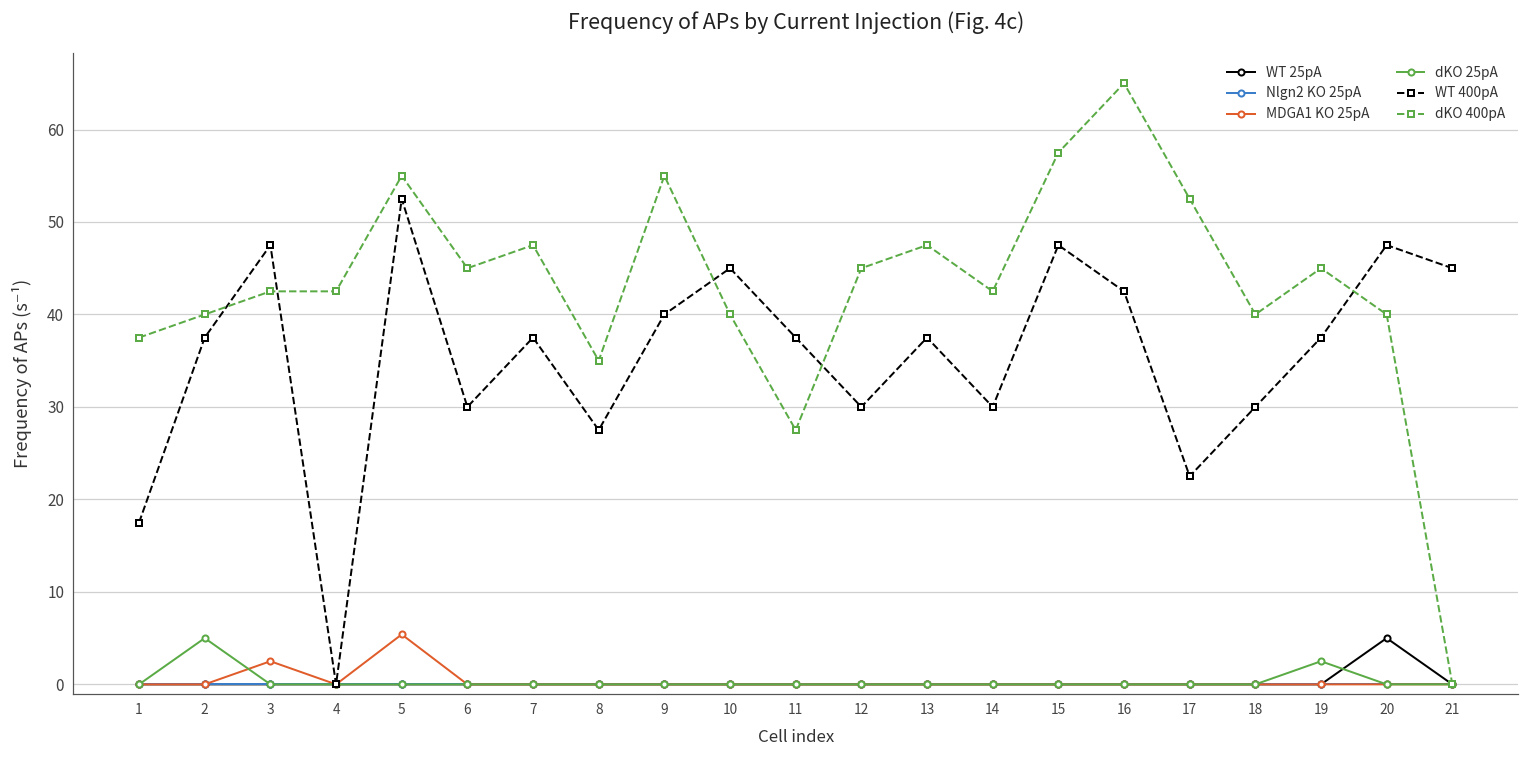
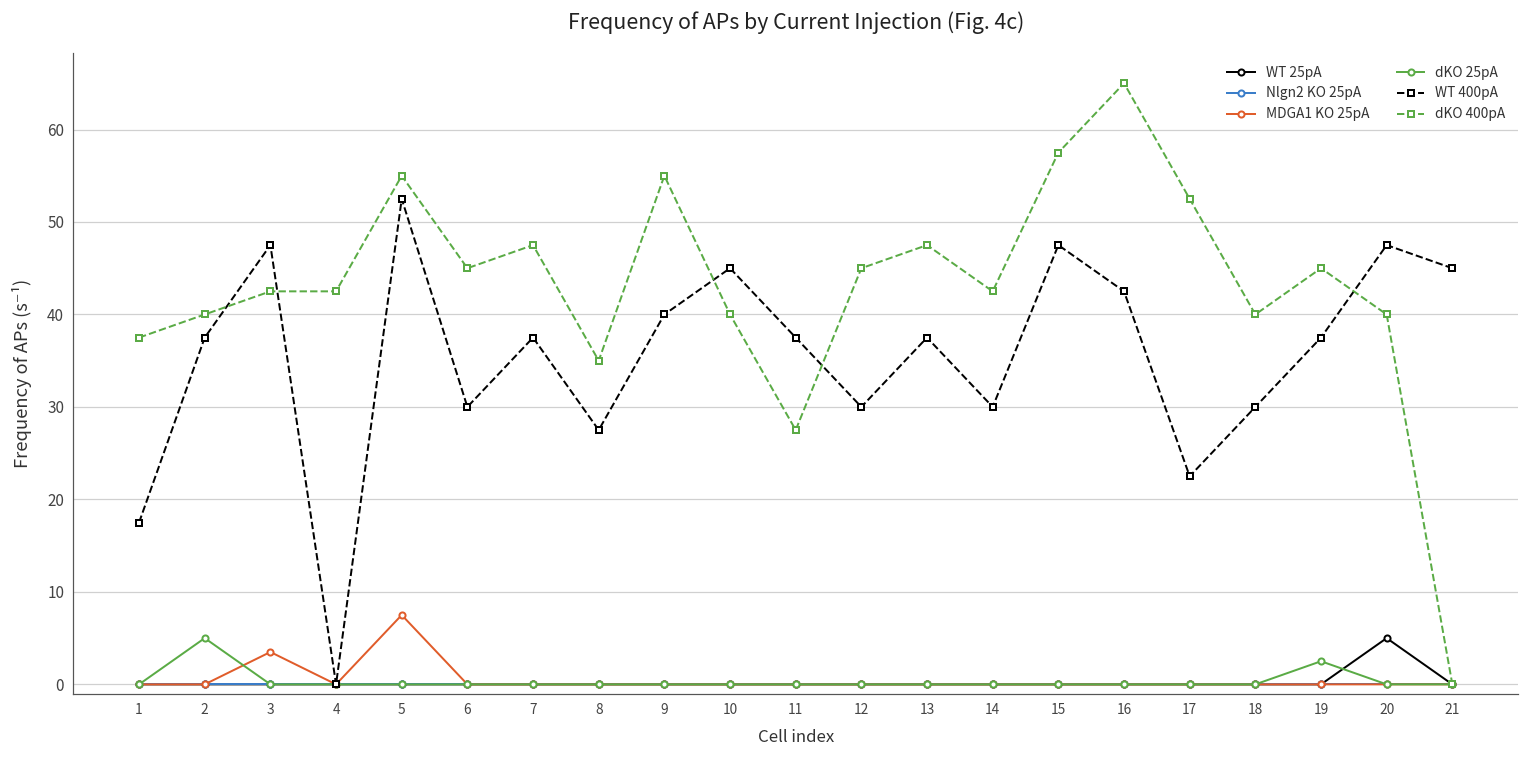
  {
    "MDGA1 KO 25pA": {
-     "3": 3,
-     "5": 5
+     "3": 4,
+     "5": 8
    }
  }
